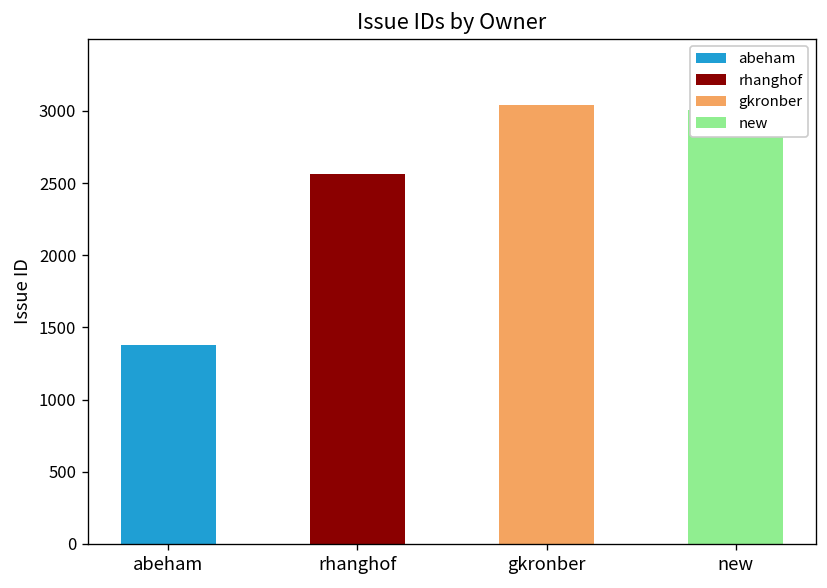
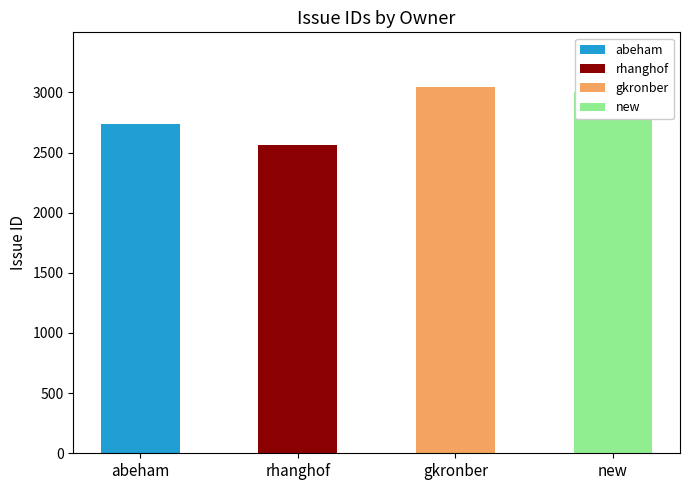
  {
-   "abeham": 1380,
+   "abeham": 2740,
    "rhanghof": 2560,
    "gkronber": 3040
  }
